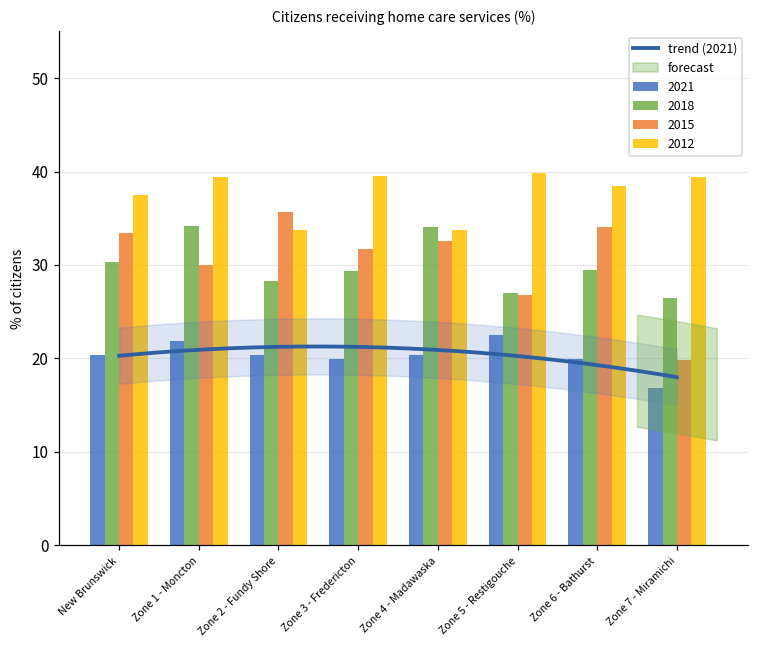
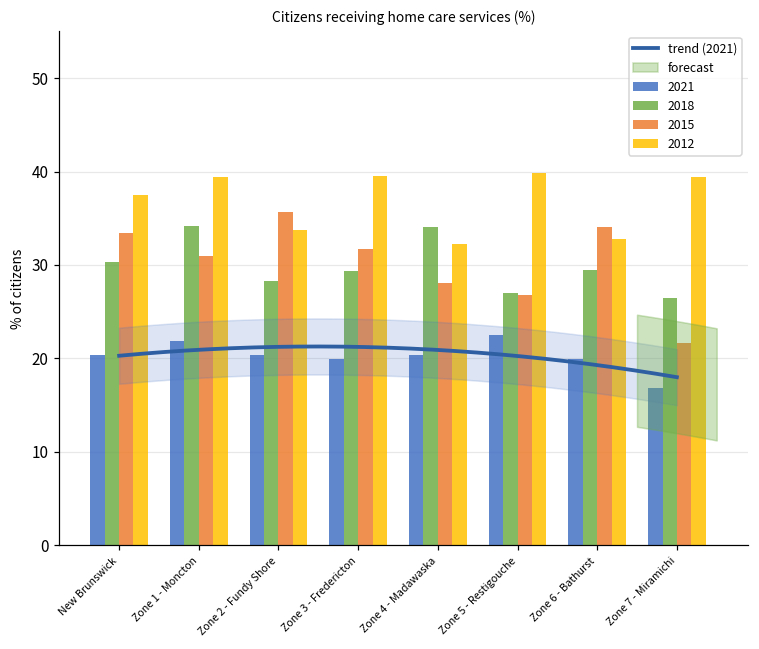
  {
    "2015": {
      "New Brunswick": 33,
-     "Zone 1 - Moncton": 30,
+     "Zone 1 - Moncton": 31,
      "Zone 2 - Fundy Shore": 36,
      "Zone 3 - Fredericton": 32,
-     "Zone 4 - Madawaska": 33,
+     "Zone 4 - Madawaska": 28,
      "Zone 5 - Restigouche": 27,
      "Zone 6 - Bathurst": 34,
-     "Zone 7 - Miramichi": 20
+     "Zone 7 - Miramichi": 22
    },
    "2012": {
      "New Brunswick": 37,
      "Zone 1 - Moncton": 39,
      "Zone 2 - Fundy Shore": 34,
      "Zone 3 - Fredericton": 39,
-     "Zone 4 - Madawaska": 34,
+     "Zone 4 - Madawaska": 32,
      "Zone 5 - Restigouche": 40,
-     "Zone 6 - Bathurst": 38,
+     "Zone 6 - Bathurst": 33,
      "Zone 7 - Miramichi": 39
    }
  }
